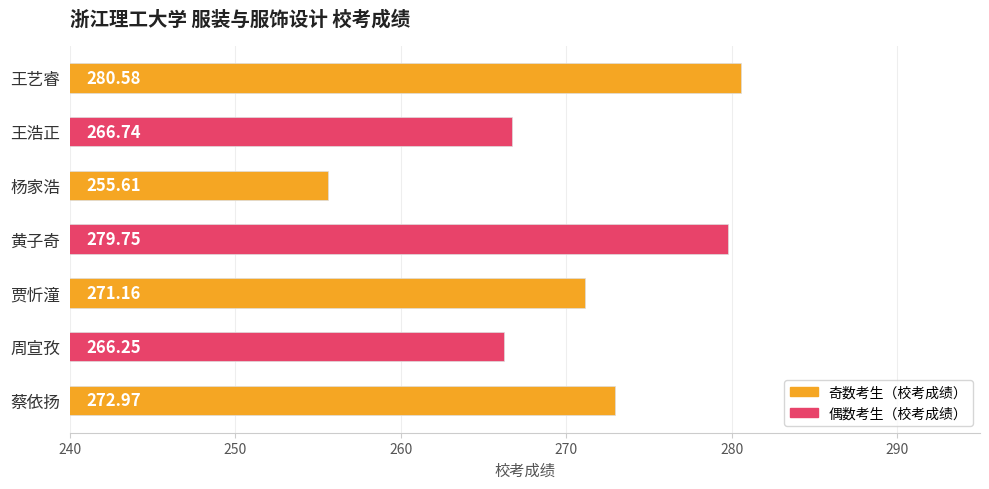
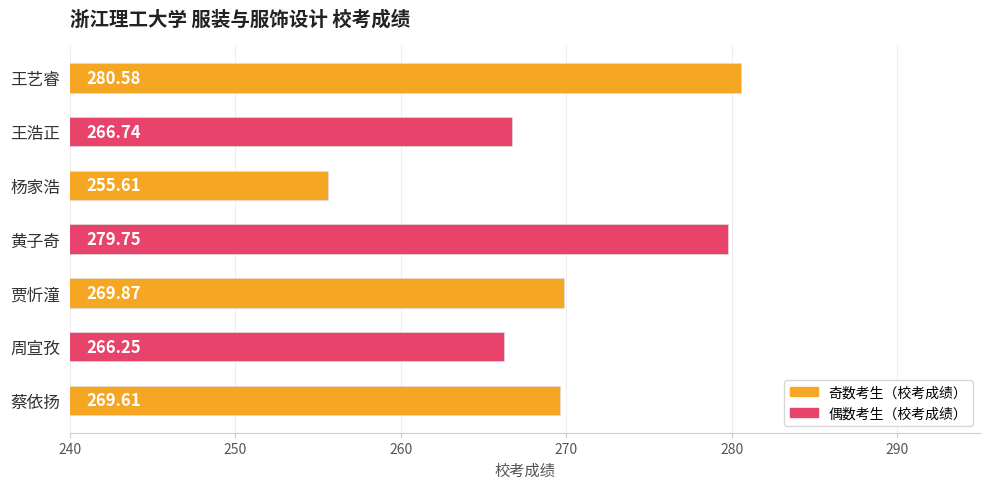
  {
    "王艺睿": 280.58,
    "王浩正": 266.74,
    "杨家浩": 255.61,
    "黄子奇": 279.75,
-   "贾忻潼": 271.16,
+   "贾忻潼": 269.87,
    "周宣孜": 266.25,
-   "蔡依扬": 272.97
+   "蔡依扬": 269.61
  }
